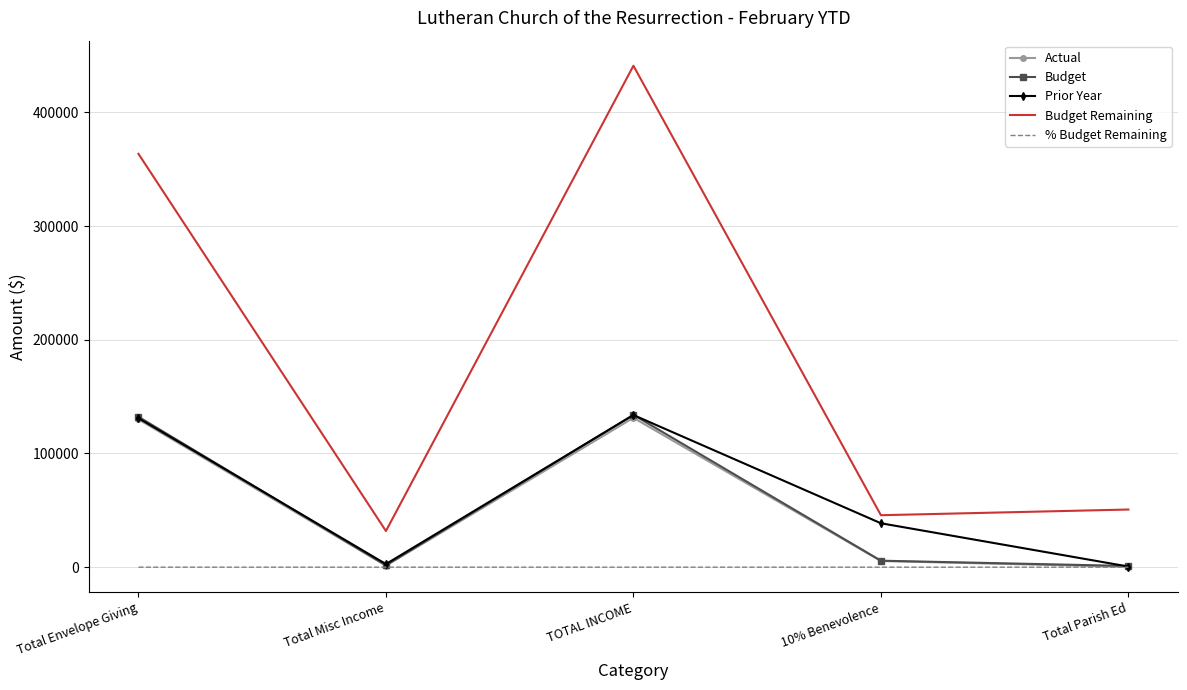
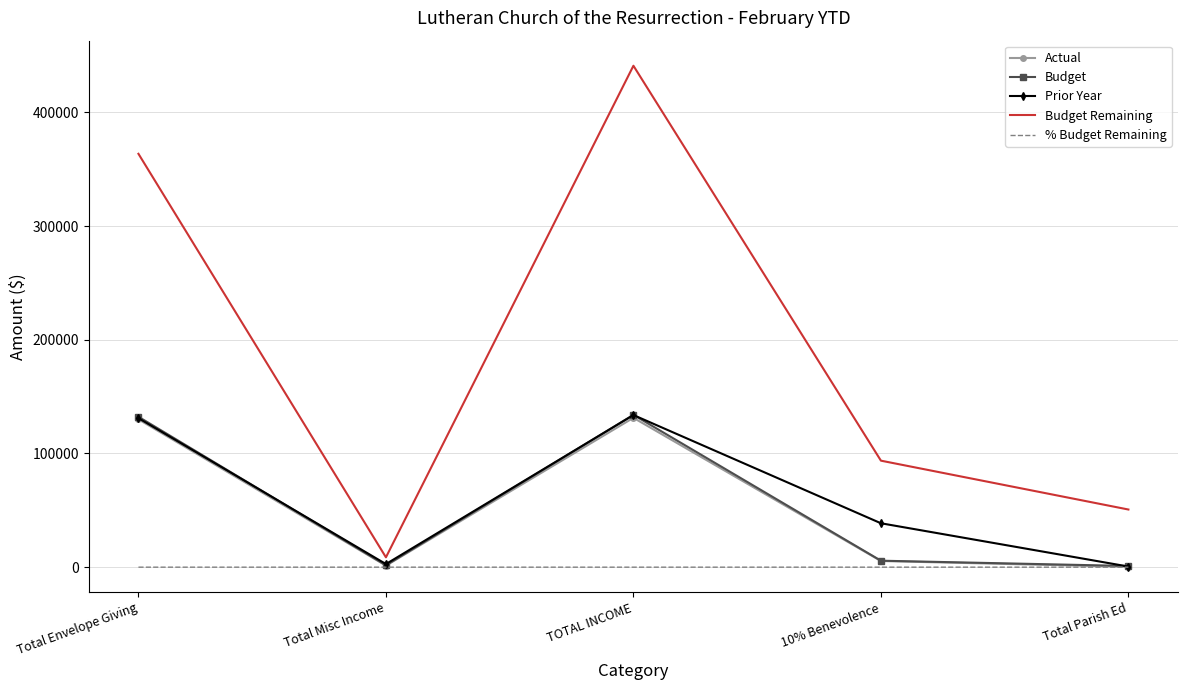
  {
    "Prior Year": {
      "10% Benevolence": 39000
    },
    "Budget Remaining": {
      "Total Envelope Giving": 364000,
-     "Total Misc Income": 32000,
+     "Total Misc Income": 9000,
      "TOTAL INCOME": 441000,
-     "10% Benevolence": 46000,
+     "10% Benevolence": 94000,
      "Total Parish Ed": 51000
    }
  }
